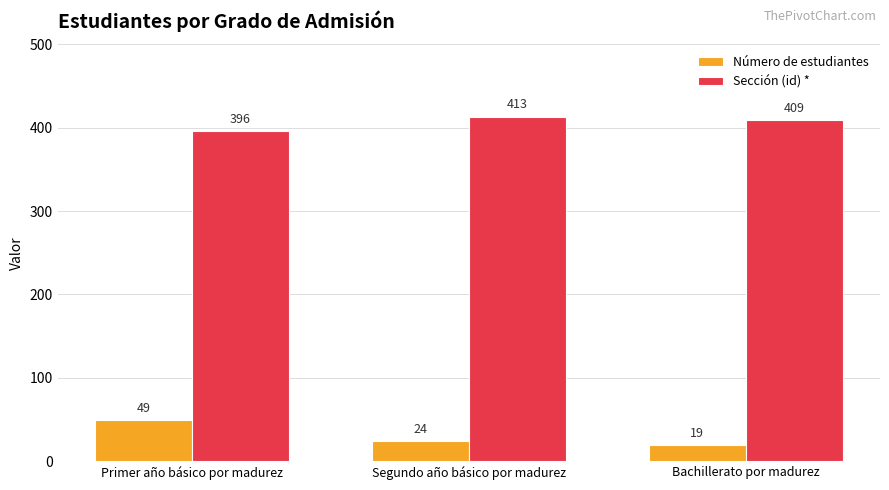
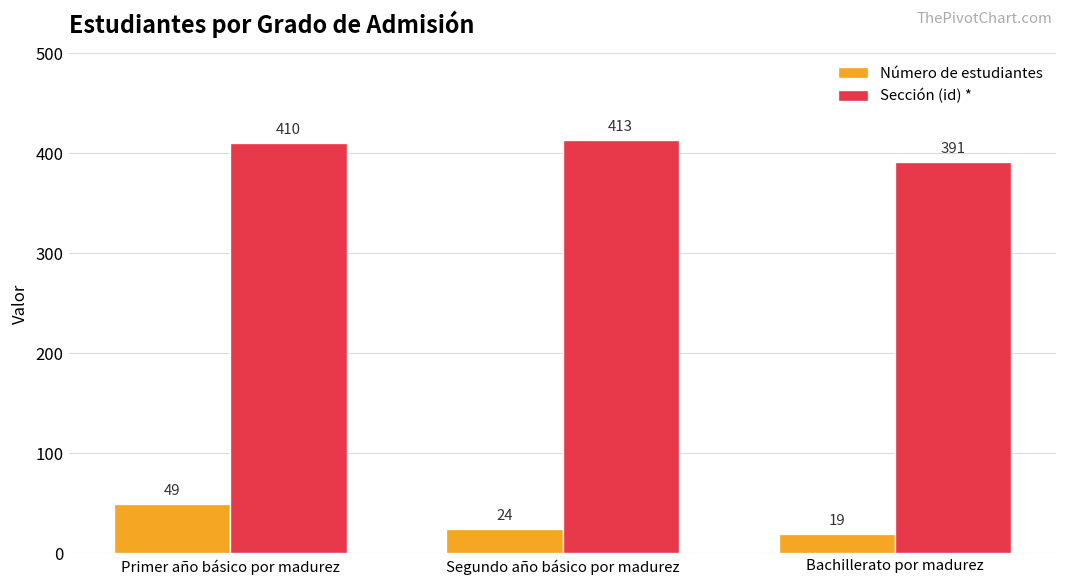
  {
    "Número de estudiantes": {
      "Primer año básico por madurez": 49,
      "Segundo año básico por madurez": 24,
      "Bachillerato por madurez": 19
    },
    "Sección (id) *": {
-     "Primer año básico por madurez": 396,
+     "Primer año básico por madurez": 410,
      "Segundo año básico por madurez": 413,
-     "Bachillerato por madurez": 409
+     "Bachillerato por madurez": 391
    }
  }
